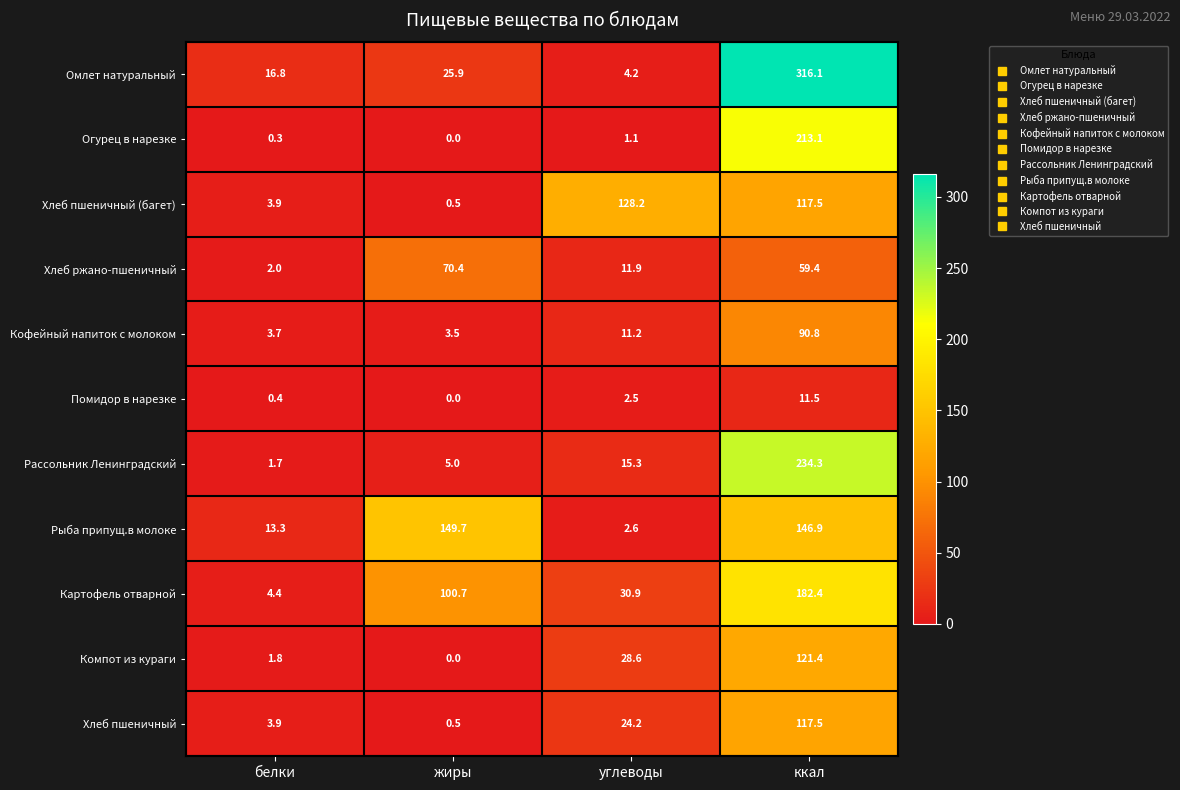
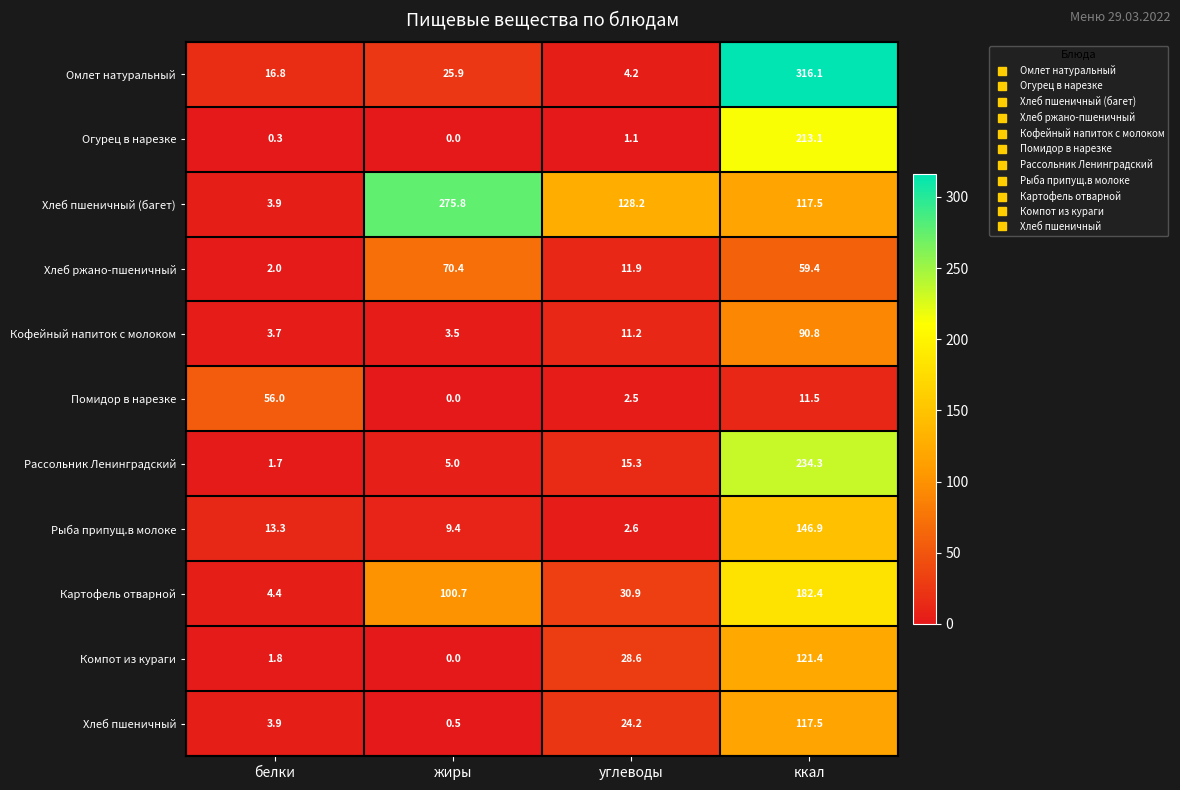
  {
    "Омлет натуральный": {
      "белки": 16.8,
      "жиры": 25.9,
      "углеводы": 4.2,
      "ккал": 316.1
    },
    "Огурец в нарезке": {
      "белки": 0.3,
      "жиры": 0.0,
      "углеводы": 1.1,
      "ккал": 213.1
    },
    "Хлеб пшеничный (багет)": {
      "белки": 3.9,
-     "жиры": 0.5,
+     "жиры": 275.8,
      "углеводы": 128.2,
      "ккал": 117.5
    },
    "Хлеб ржано-пшеничный": {
      "белки": 2.0,
      "жиры": 70.4,
      "углеводы": 11.9,
      "ккал": 59.4
    },
    "Кофейный напиток с молоком": {
      "белки": 3.7,
      "жиры": 3.5,
      "углеводы": 11.2,
      "ккал": 90.8
    },
    "Помидор в нарезке": {
-     "белки": 0.4,
+     "белки": 56.0,
      "жиры": 0.0,
      "углеводы": 2.5,
      "ккал": 11.5
    },
    "Рассольник Ленинградский": {
      "белки": 1.7,
      "жиры": 5.0,
      "углеводы": 15.3,
      "ккал": 234.3
    },
    "Рыба припущ.в молоке": {
      "белки": 13.3,
-     "жиры": 149.7,
+     "жиры": 9.4,
      "углеводы": 2.6,
      "ккал": 146.9
    },
    "Картофель отварной": {
      "белки": 4.4,
      "жиры": 100.7,
      "углеводы": 30.9,
      "ккал": 182.4
    },
    "Компот из кураги": {
      "белки": 1.8,
      "жиры": 0.0,
      "углеводы": 28.6,
      "ккал": 121.4
    },
    "Хлеб пшеничный": {
      "белки": 3.9,
      "жиры": 0.5,
      "углеводы": 24.2,
      "ккал": 117.5
    }
  }
